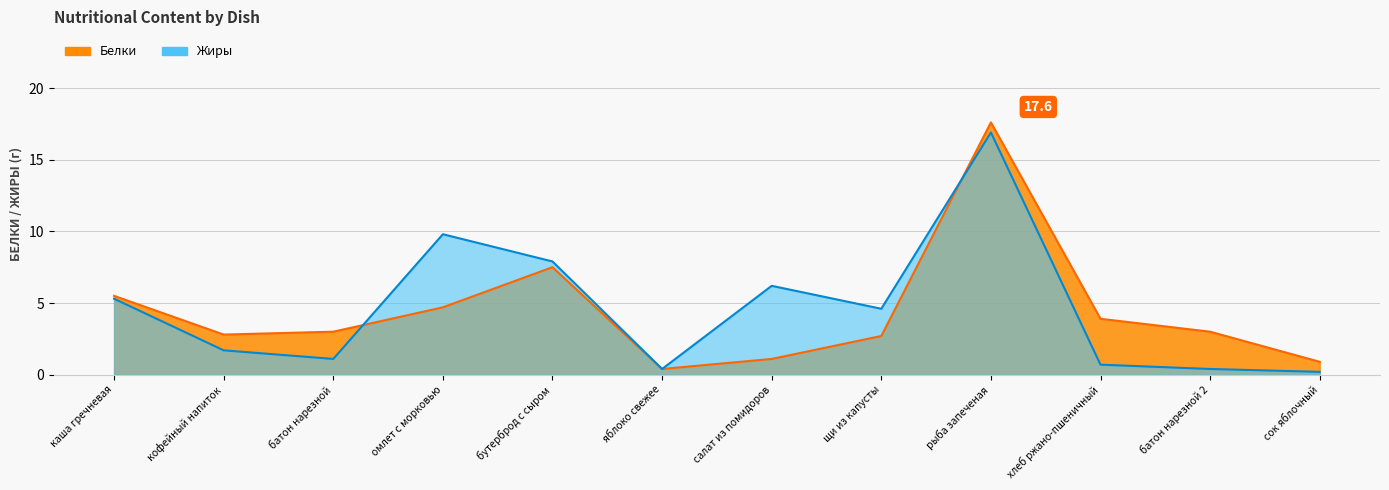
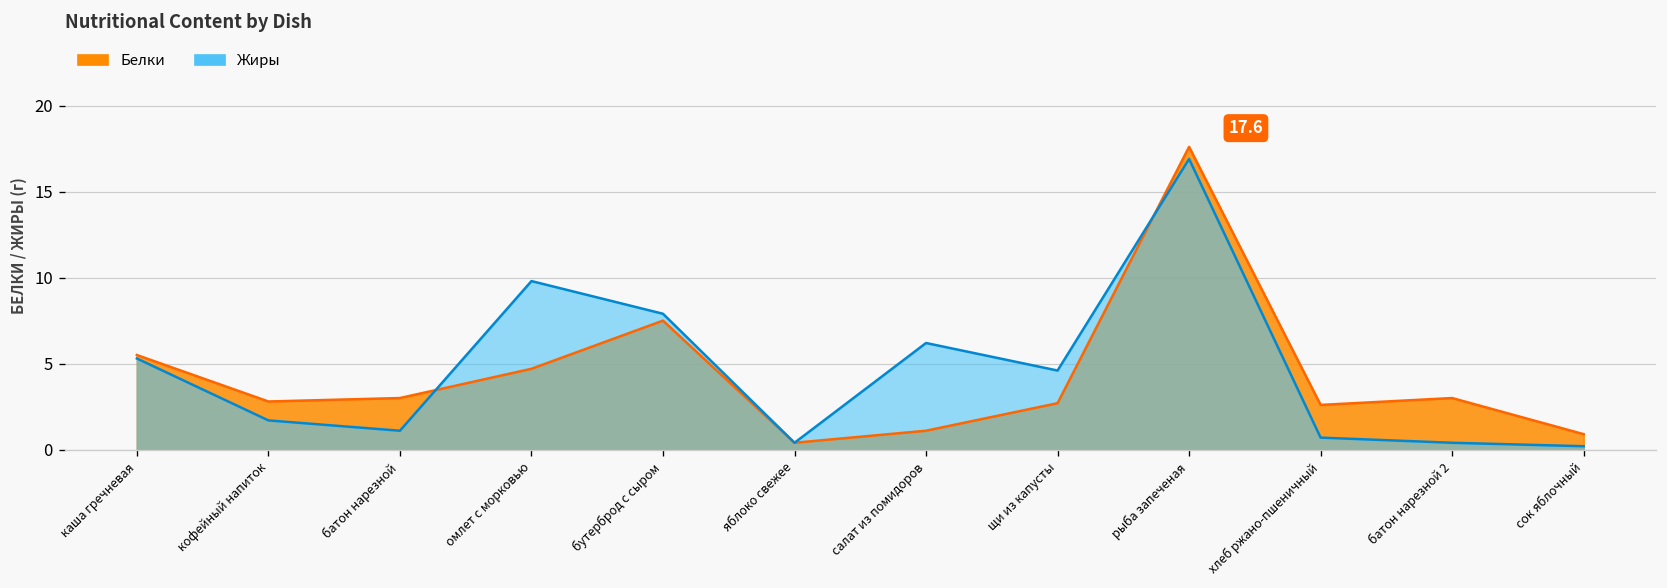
  {
    "Белки": {
      "каша гречневая": 5.5,
      "кофейный напиток": 2.8,
      "батон нарезной": 3.0,
      "омлет с морковью": 4.7,
      "бутерброд с сыром": 7.5,
      "салат из помидоров": 1.1,
      "щи из капусты": 2.7,
      "рыба запеченая": 17.6,
-     "хлеб ржано-пшеничный": 3.9,
+     "хлеб ржано-пшеничный": 2.6,
      "батон нарезной 2": 3.0,
      "сок яблочный": 0.9
    },
    "Жиры": {
      "каша гречневая": 5.3,
      "кофейный напиток": 1.7,
      "батон нарезной": 1.1,
      "омлет с морковью": 9.8,
      "бутерброд с сыром": 7.9,
      "салат из помидоров": 6.2,
      "щи из капусты": 4.6,
      "рыба запеченая": 16.9,
      "хлеб ржано-пшеничный": 0.7,
      "батон нарезной 2": 0.4,
      "сок яблочный": 0.2
    }
  }
